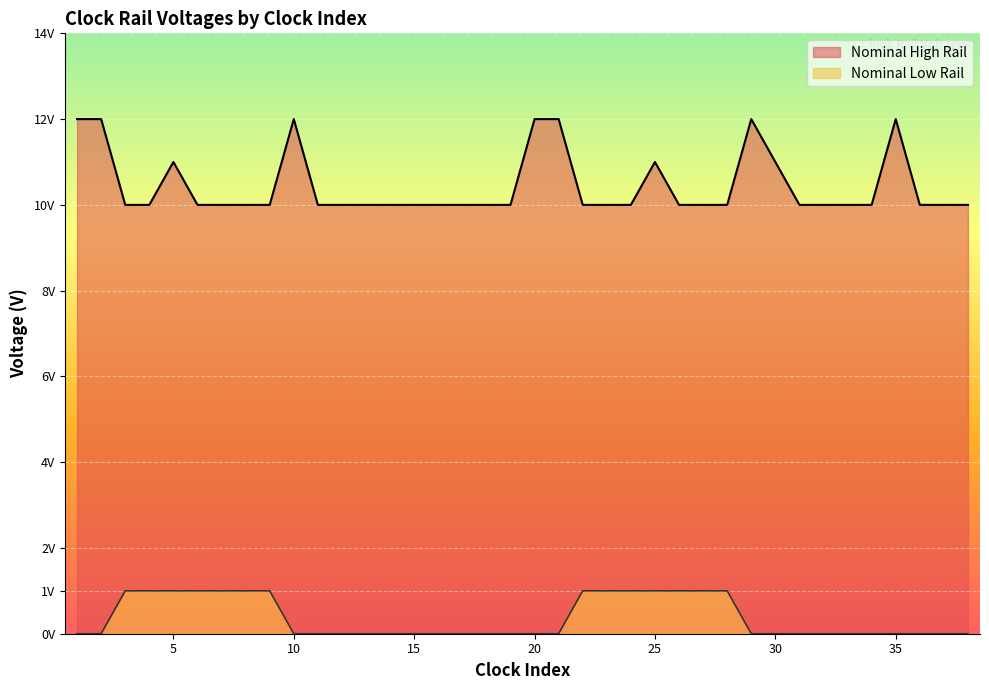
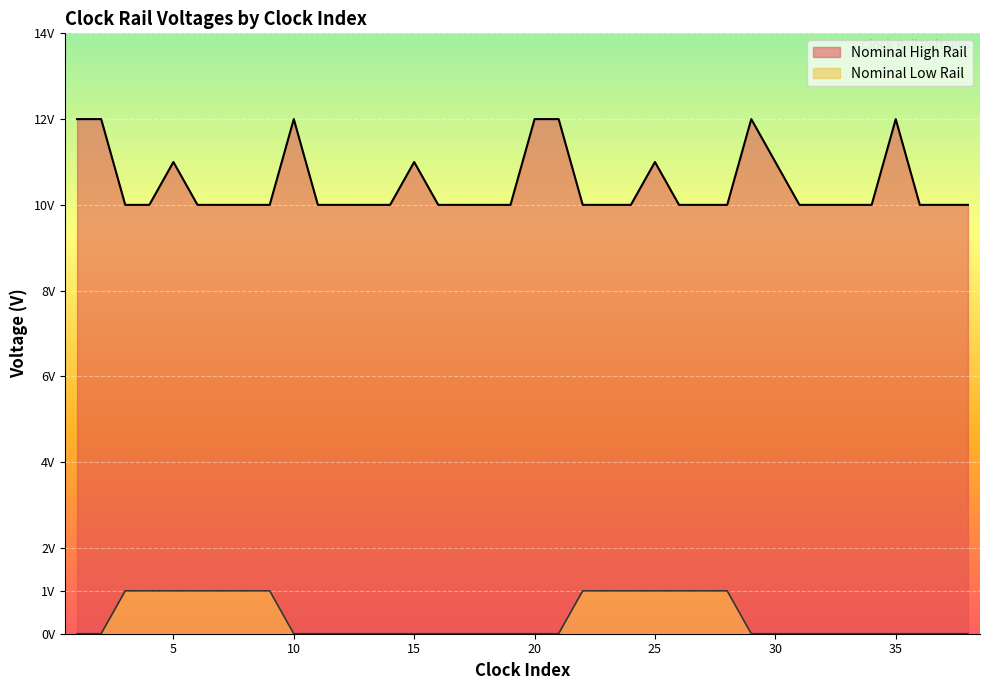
  {
    "Nominal High Rail": {
      "5": "11V",
      "10": "12V",
-     "15": "10V",
+     "15": "11V",
      "20": "12V",
      "25": "11V",
      "30": "11V",
      "35": "12V"
    },
    "Nominal Low Rail": {
      "5": "1V",
      "10": "0V",
      "15": "0V",
      "20": "0V",
      "25": "1V",
      "30": "0V",
      "35": "0V"
    }
  }
